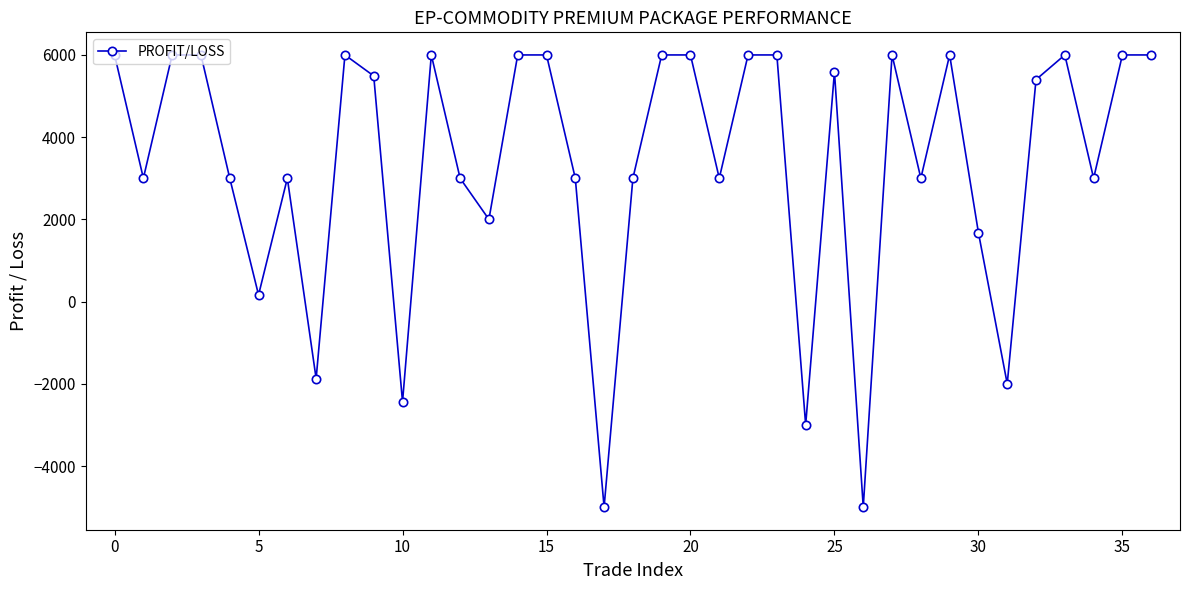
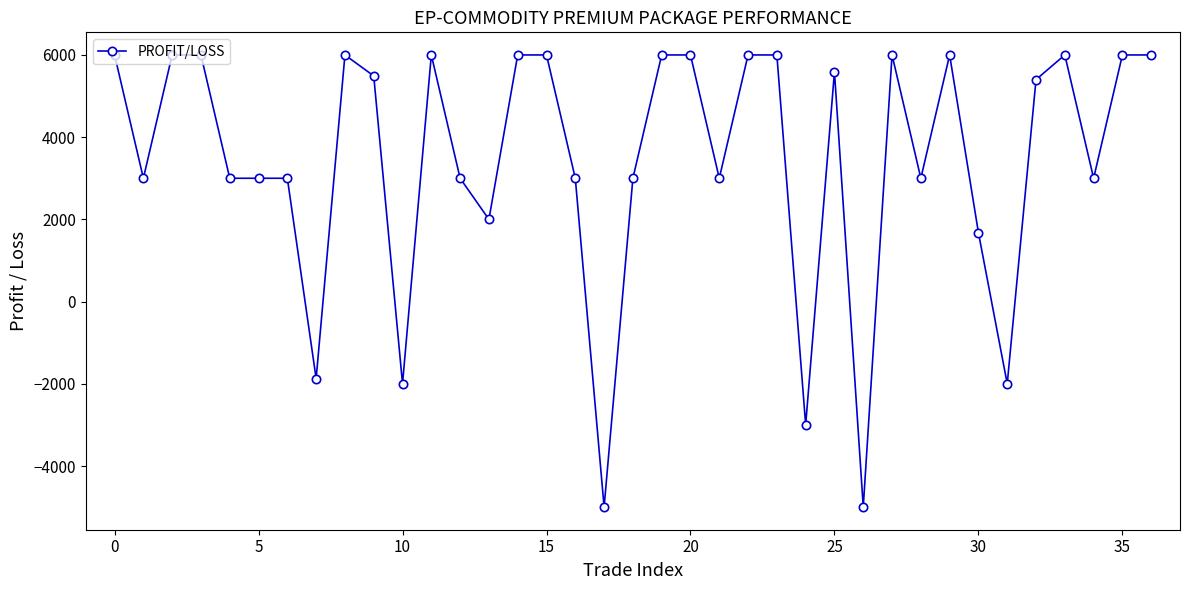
  {
-   "5": 200,
-   "10": -2400,
+   "5": 3000,
+   "10": -2000,
    "15": 6000,
    "20": 6000,
    "25": 5600,
    "30": 1700,
    "35": 6000
  }
